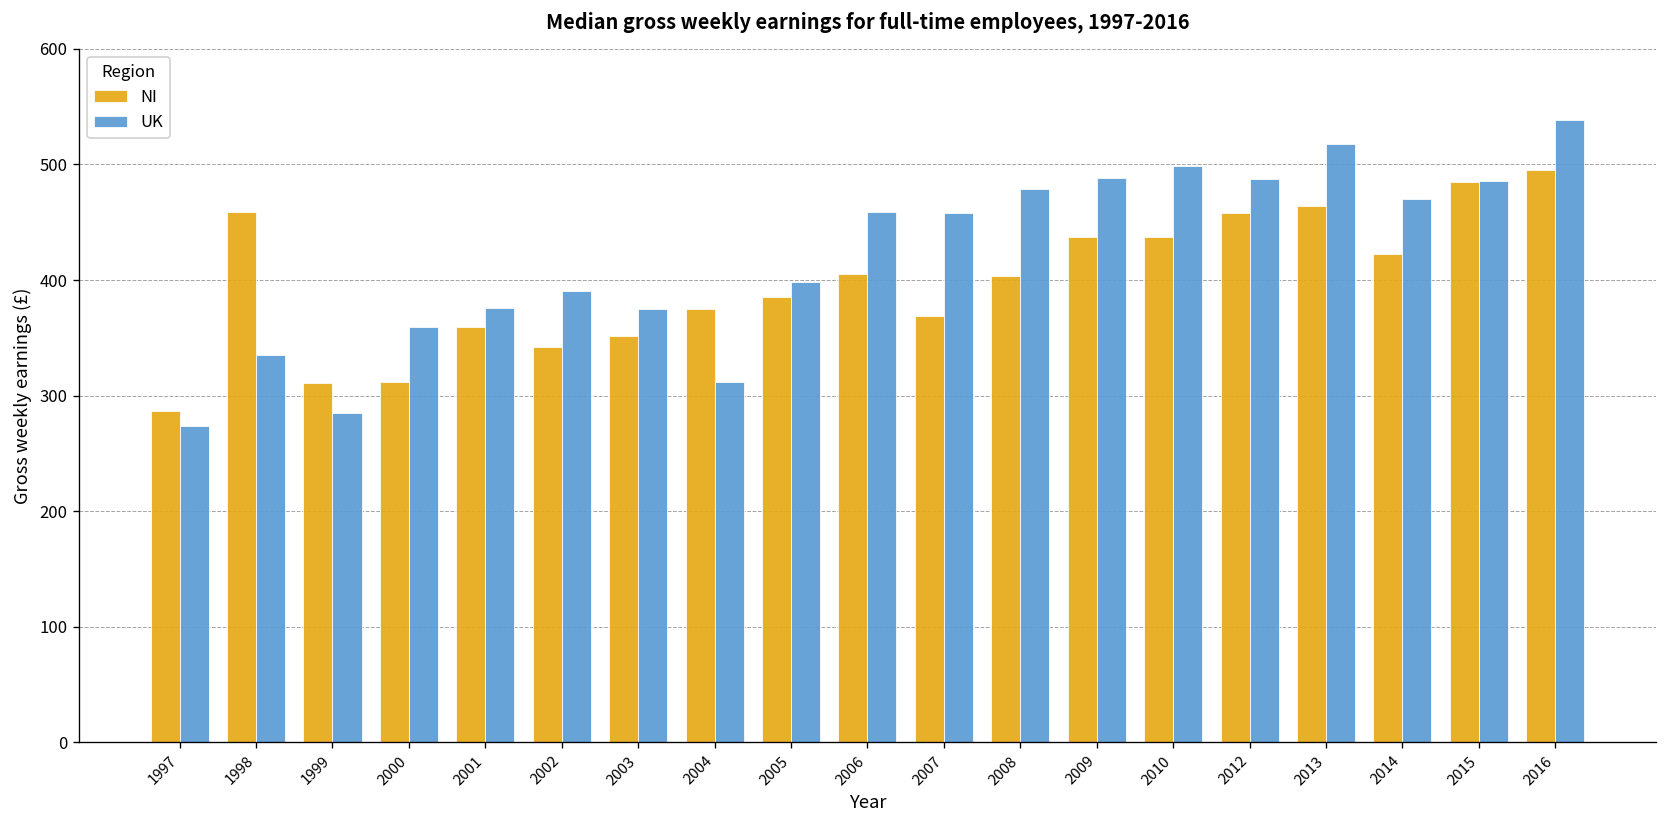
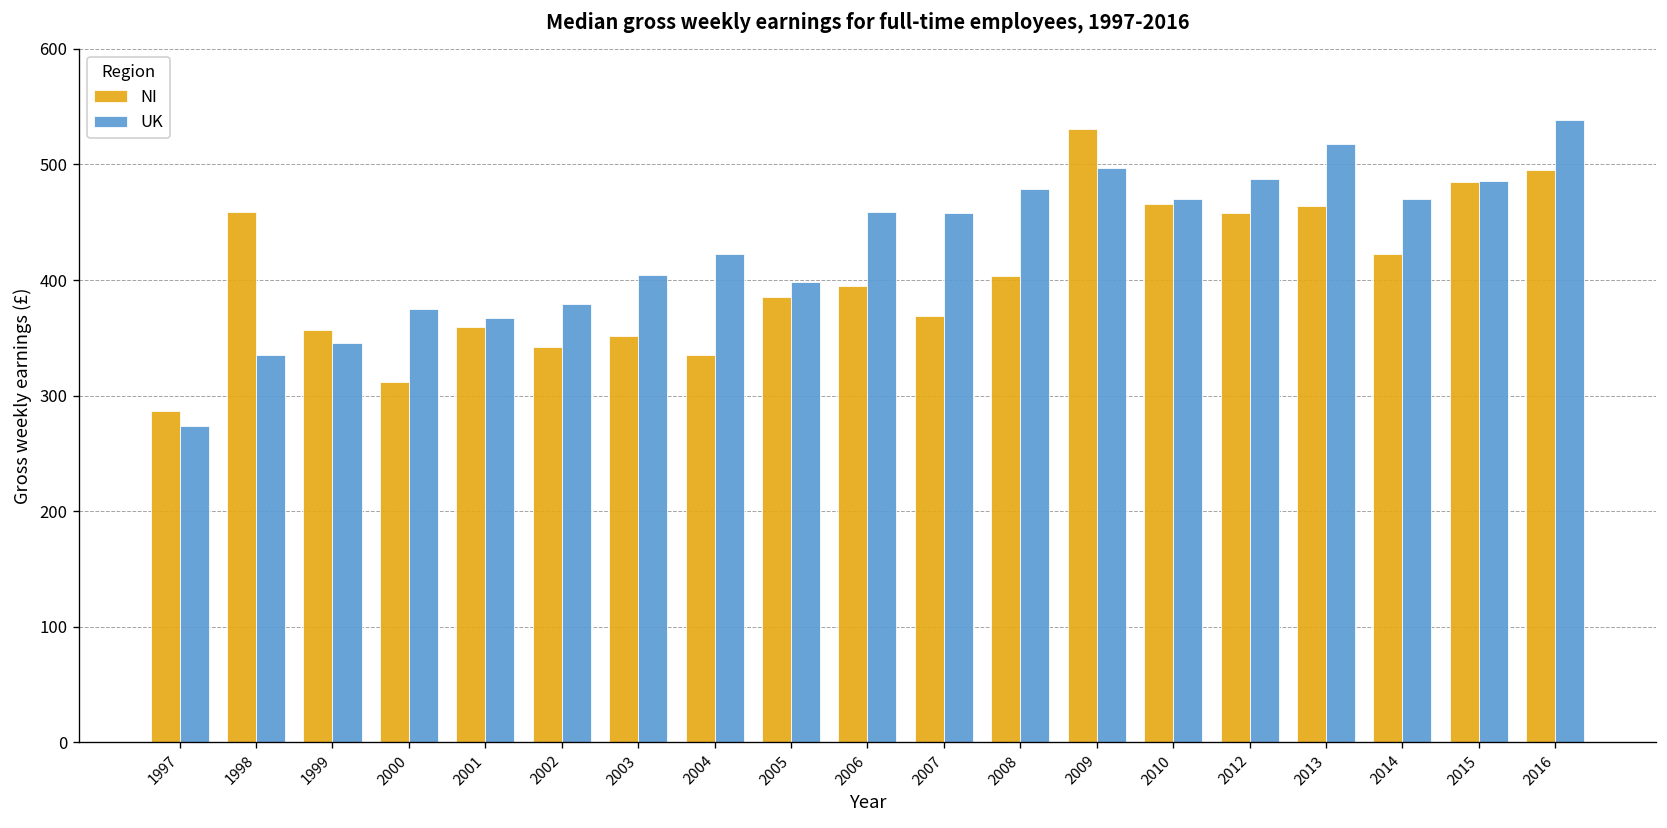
  {
    "NI": {
      "1997": 290,
      "1998": 460,
-     "1999": 310,
+     "1999": 360,
      "2000": 310,
      "2001": 360,
      "2002": 340,
      "2003": 350,
-     "2004": 380,
+     "2004": 330,
      "2005": 390,
-     "2006": 410,
+     "2006": 400,
      "2007": 370,
      "2008": 400,
-     "2009": 440,
-     "2010": 440,
+     "2009": 530,
+     "2010": 470,
      "2012": 460,
      "2013": 460,
      "2014": 420,
      "2015": 480,
      "2016": 500
    },
    "UK": {
      "1997": 270,
      "1998": 330,
-     "1999": 290,
-     "2000": 360,
-     "2001": 380,
-     "2002": 390,
-     "2003": 370,
-     "2004": 310,
+     "1999": 350,
+     "2000": 380,
+     "2001": 370,
+     "2002": 380,
+     "2003": 400,
+     "2004": 420,
      "2005": 400,
      "2006": 460,
      "2007": 460,
      "2008": 480,
-     "2009": 490,
-     "2010": 500,
+     "2009": 500,
+     "2010": 470,
      "2012": 490,
      "2013": 520,
      "2014": 470,
      "2015": 490,
      "2016": 540
    }
  }
